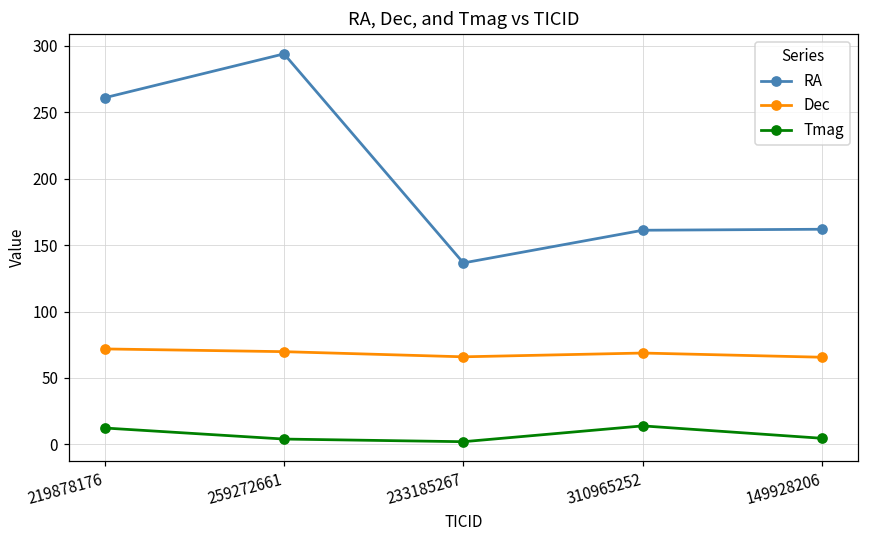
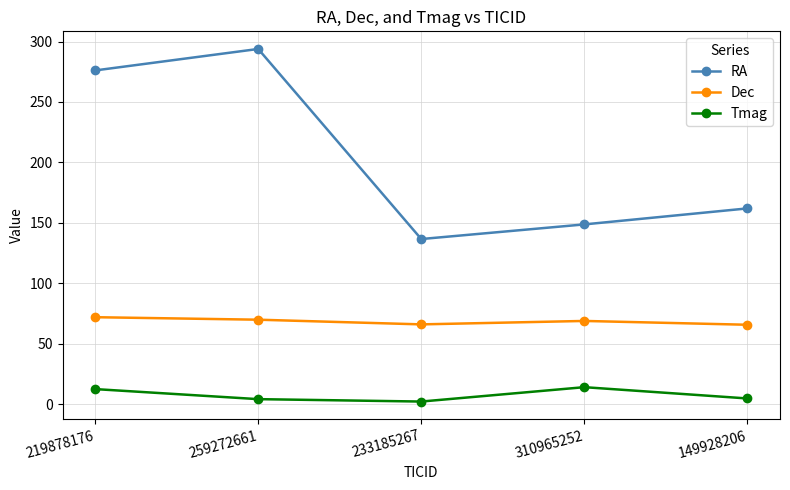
  {
    "RA": {
-     "219878176": 261,
+     "219878176": 276,
      "259272661": 294,
      "233185267": 137,
-     "310965252": 161,
+     "310965252": 149,
      "149928206": 162
    },
    "Dec": {
      "219878176": 72,
      "259272661": 70,
      "233185267": 66,
      "310965252": 69,
      "149928206": 66
    },
    "Tmag": {
      "219878176": 12,
      "259272661": 4,
      "233185267": 2,
      "310965252": 14,
      "149928206": 5
    }
  }
